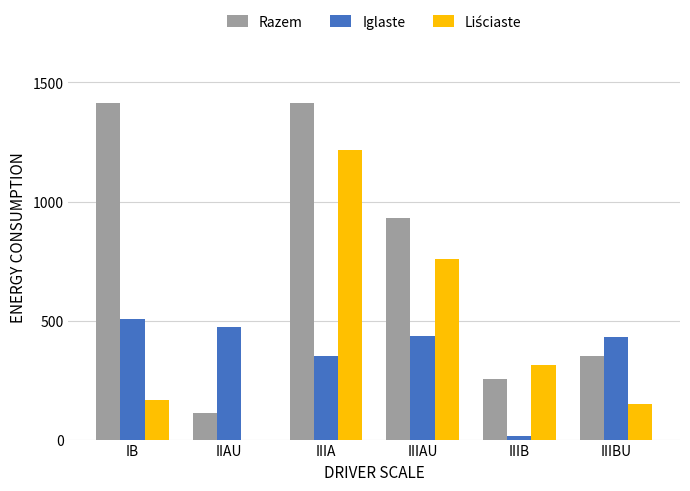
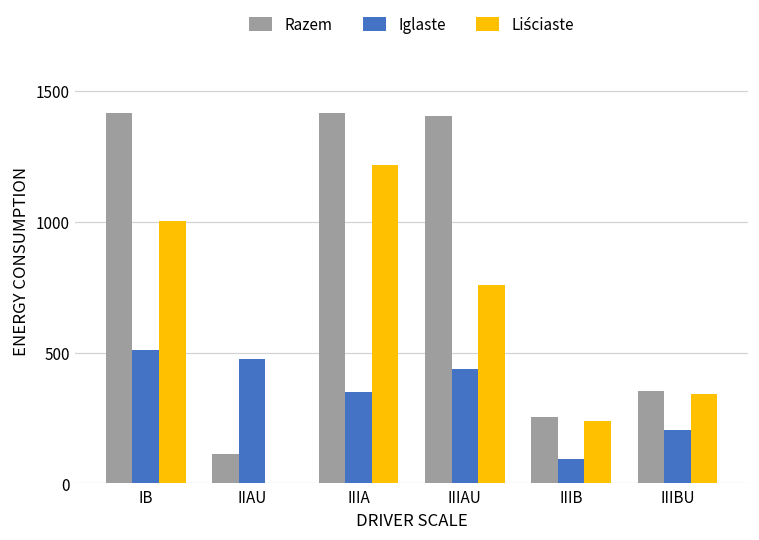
  {
    "Razem": {
      "IB": 1420,
      "IIAU": 110,
      "IIIA": 1410,
-     "IIIAU": 930,
+     "IIIAU": 1400,
      "IIIB": 260,
      "IIIBU": 350
    },
    "Iglaste": {
      "IB": 510,
      "IIAU": 470,
      "IIIA": 350,
      "IIIAU": 440,
-     "IIIB": 20,
-     "IIIBU": 430
+     "IIIB": 90,
+     "IIIBU": 200
    },
    "Liściaste": {
-     "IB": 170,
+     "IB": 1000,
      "IIAU": 0,
      "IIIA": 1220,
      "IIIAU": 760,
-     "IIIB": 320,
-     "IIIBU": 150
+     "IIIB": 240,
+     "IIIBU": 340
    }
  }
